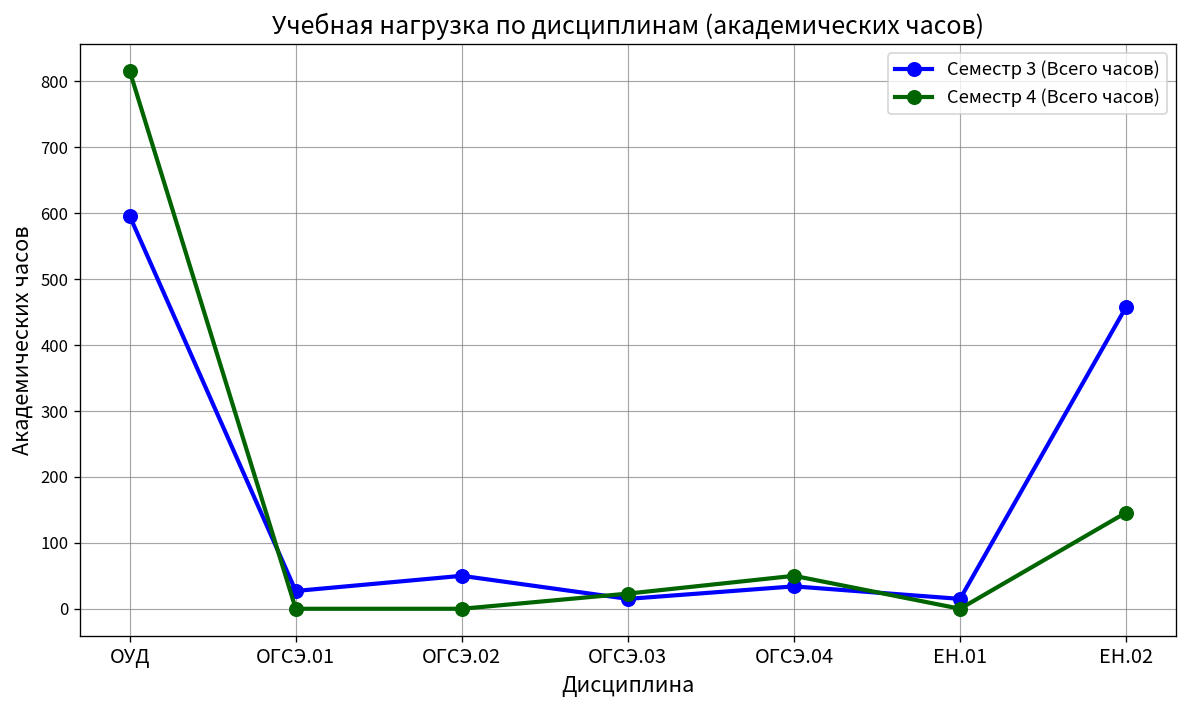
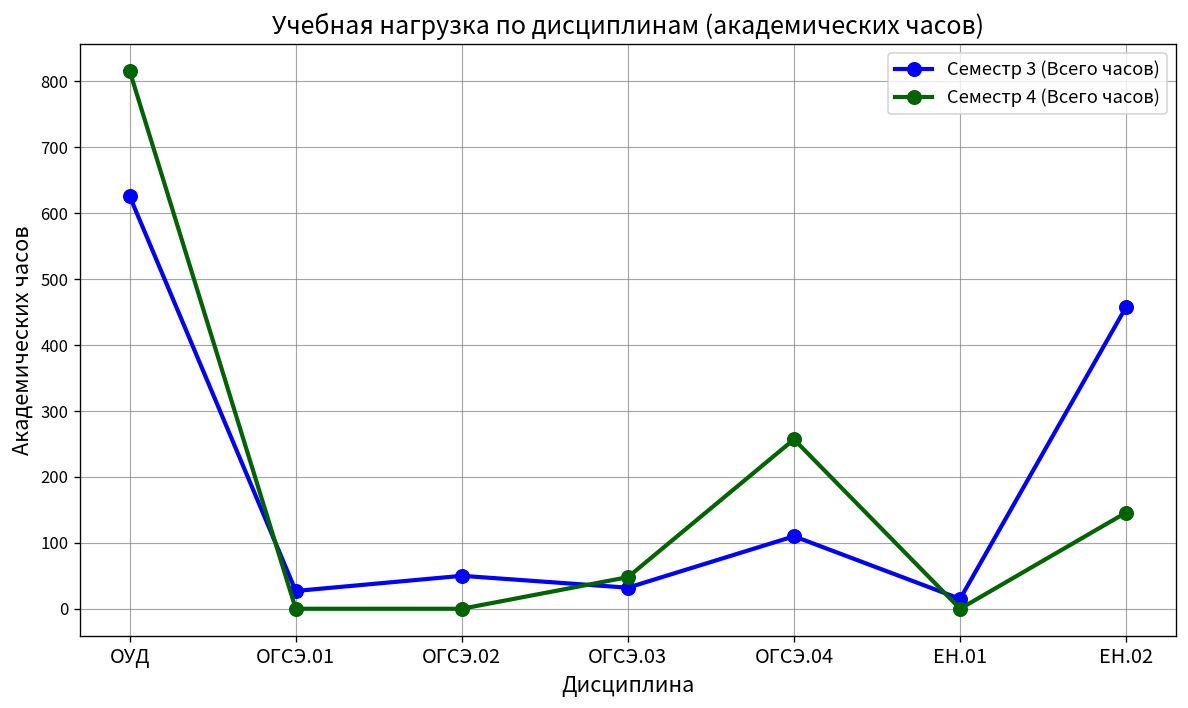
  {
    "Семестр 3 (Всего часов)": {
-     "ОУД": 600,
+     "ОУД": 630,
      "ОГСЭ.01": 30,
      "ОГСЭ.02": 50,
-     "ОГСЭ.03": 20,
-     "ОГСЭ.04": 30,
+     "ОГСЭ.03": 30,
+     "ОГСЭ.04": 110,
      "ЕН.01": 20,
      "ЕН.02": 460
    },
    "Семестр 4 (Всего часов)": {
      "ОУД": 820,
      "ОГСЭ.01": 0,
      "ОГСЭ.02": 0,
-     "ОГСЭ.03": 20,
-     "ОГСЭ.04": 50,
+     "ОГСЭ.03": 50,
+     "ОГСЭ.04": 260,
      "ЕН.01": 0,
      "ЕН.02": 150
    }
  }
